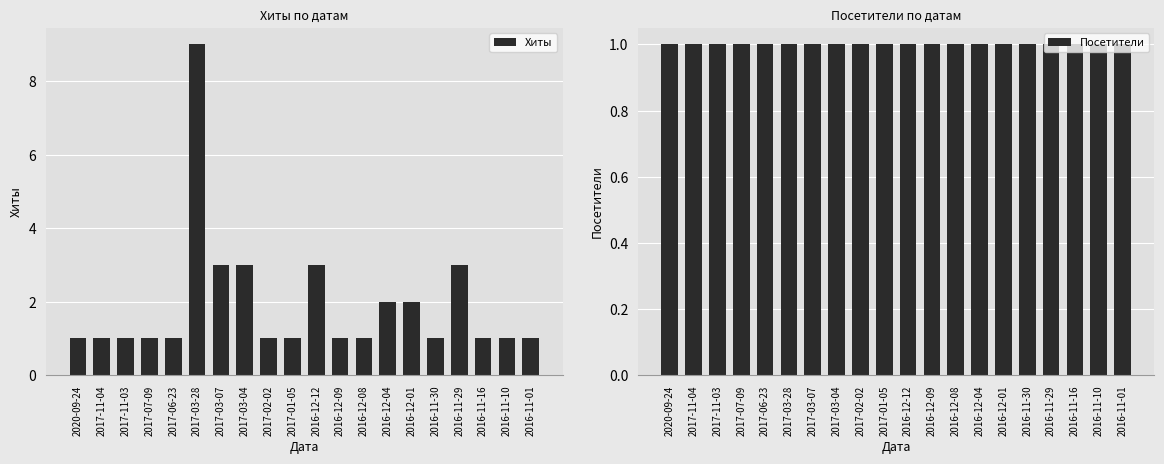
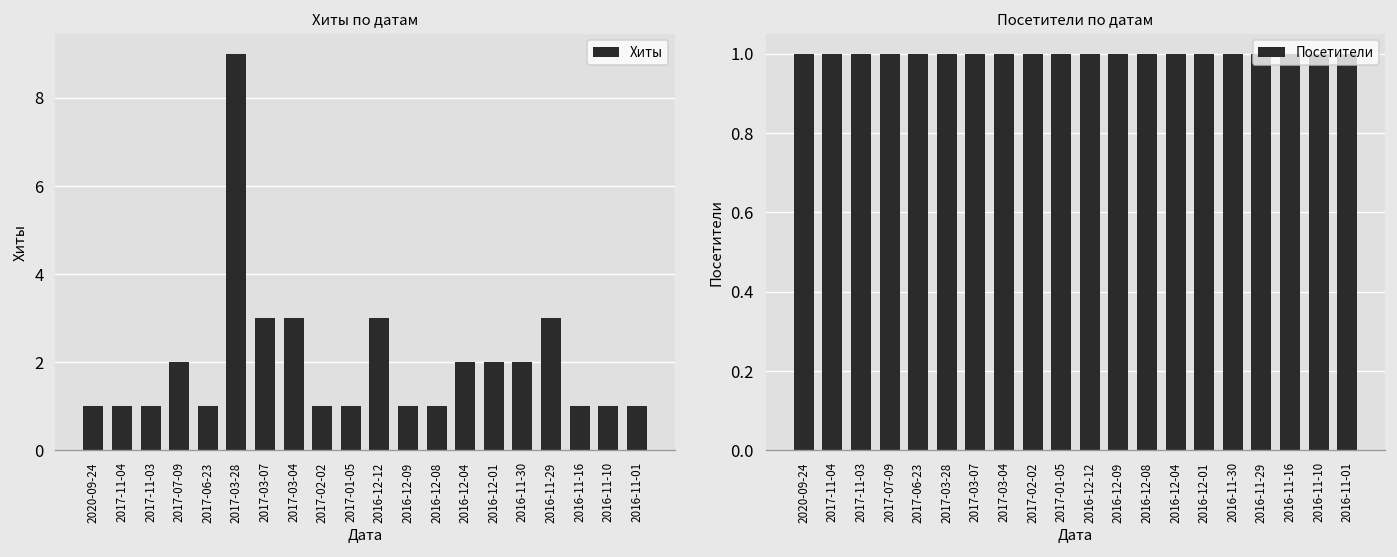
  {
    "Хиты по датам": {
      "2020-09-24": 1,
      "2017-11-04": 1,
      "2017-11-03": 1,
-     "2017-07-09": 1,
+     "2017-07-09": 2,
      "2017-06-23": 1,
      "2017-03-28": 9,
      "2017-03-07": 3,
      "2017-03-04": 3,
      "2017-02-02": 1,
      "2017-01-05": 1,
      "2016-12-12": 3,
      "2016-12-09": 1,
      "2016-12-08": 1,
      "2016-12-04": 2,
      "2016-12-01": 2,
-     "2016-11-30": 1,
+     "2016-11-30": 2,
      "2016-11-29": 3,
      "2016-11-16": 1,
      "2016-11-10": 1,
      "2016-11-01": 1
    },
    "Посетители по датам": {
      "2020-09-24": 1.00,
      "2017-11-04": 1.00,
      "2017-11-03": 1.00,
      "2017-07-09": 1.00,
      "2017-06-23": 1.00,
      "2017-03-28": 1.00,
      "2017-03-07": 1.00,
      "2017-03-04": 1.00,
      "2017-02-02": 1.00,
      "2017-01-05": 1.00,
      "2016-12-12": 1.00,
      "2016-12-09": 1.00,
      "2016-12-08": 1.00,
      "2016-12-04": 1.00,
      "2016-12-01": 1.00,
      "2016-11-30": 1.00
    }
  }
